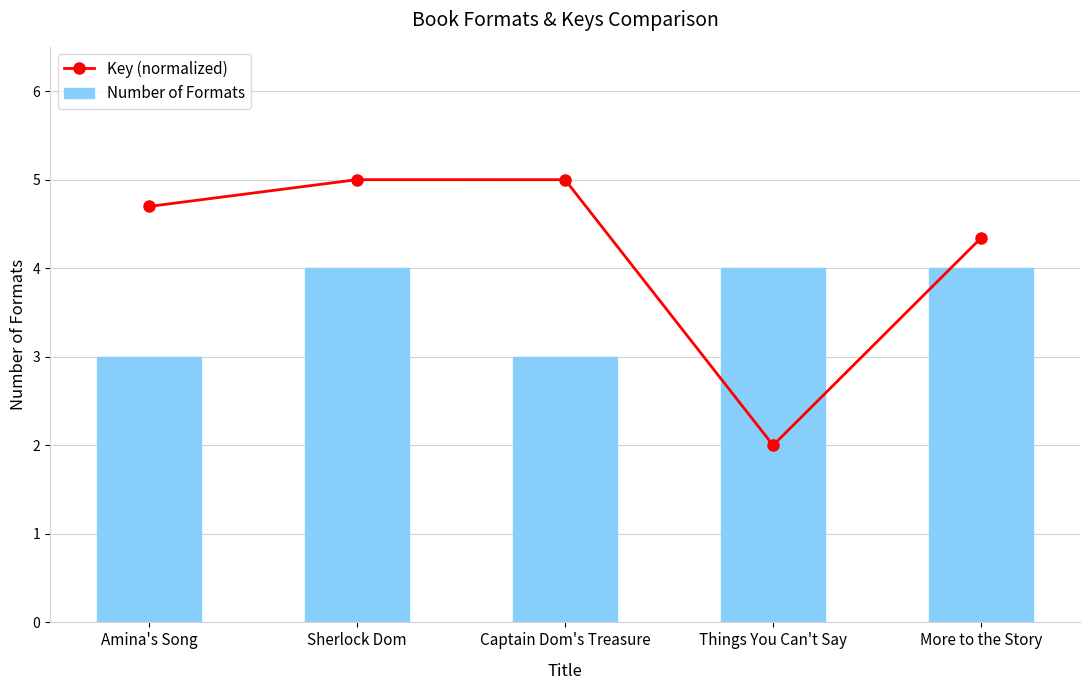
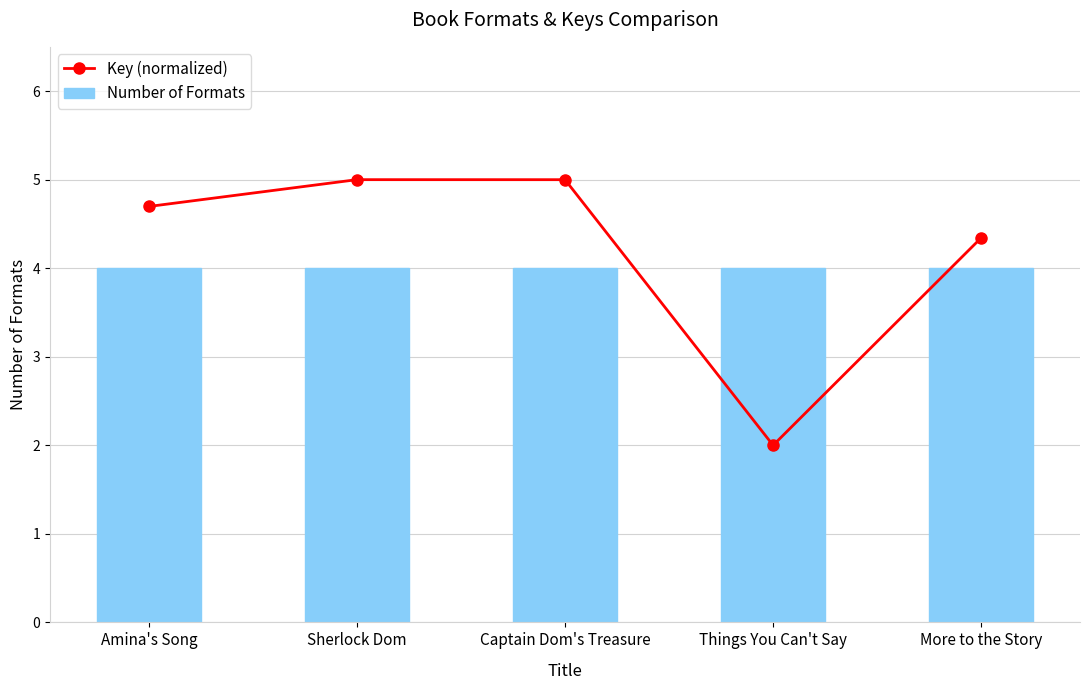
  {
    "Number of Formats": {
-     "Amina's Song": 3,
+     "Amina's Song": 4,
      "Sherlock Dom": 4,
-     "Captain Dom's Treasure": 3,
+     "Captain Dom's Treasure": 4,
      "Things You Can't Say": 4,
      "More to the Story": 4
    },
    "Key (normalized)": {
      "Amina's Song": 4.7,
      "Sherlock Dom": 5,
      "Captain Dom's Treasure": 5,
      "Things You Can't Say": 2,
      "More to the Story": 4.3
    }
  }
